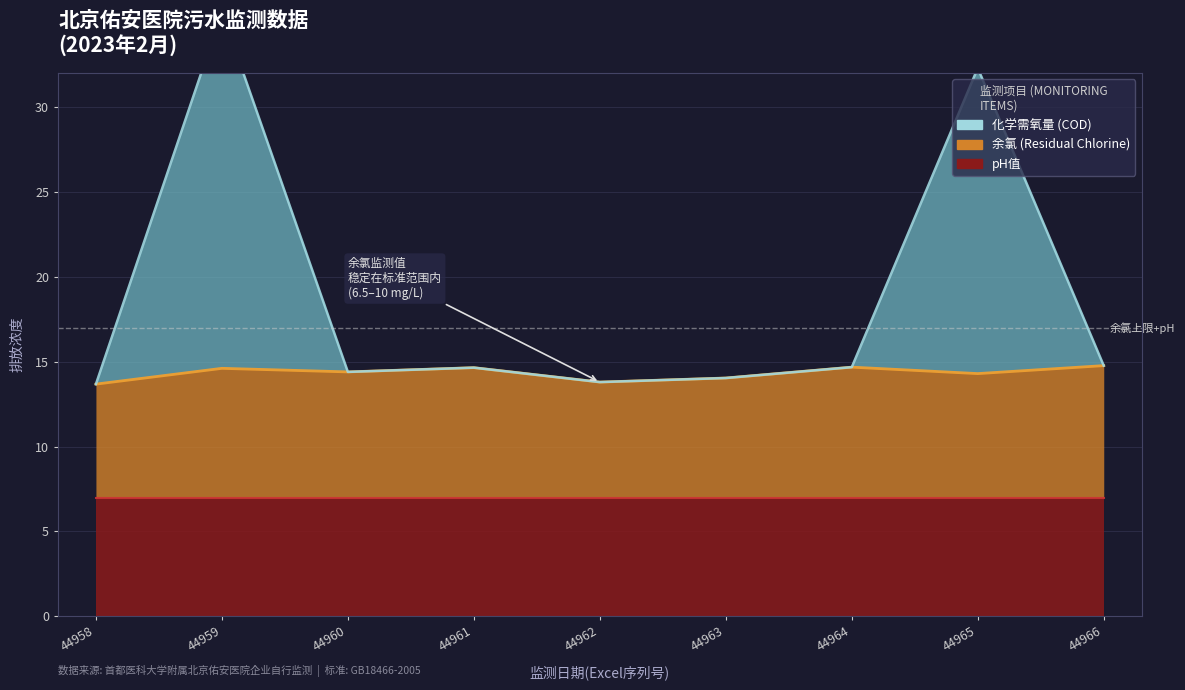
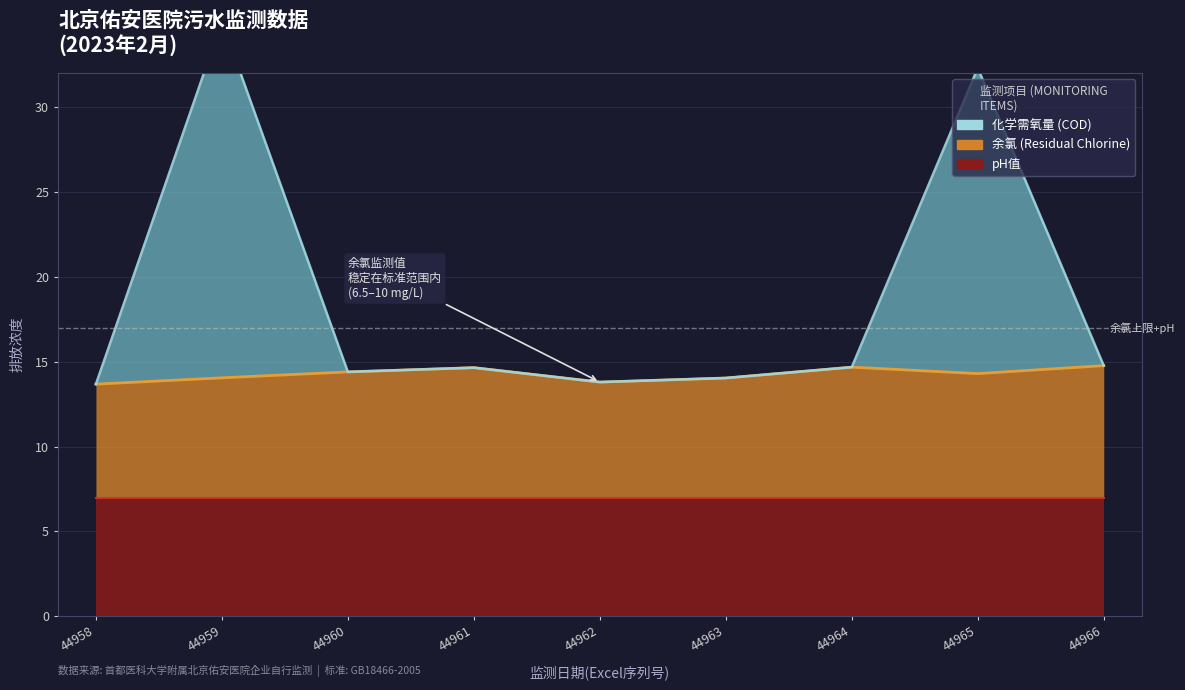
  {
    "pH值": {
      "44958": 7.0,
      "44959": 7.0,
      "44960": 7.0,
      "44961": 7.0,
      "44962": 7.0,
      "44963": 7.0,
      "44964": 7.0,
      "44965": 7.0,
      "44966": 7.0
    },
    "余氯 (Residual Chlorine)": {
-     "44959": 14.6,
+     "44959": 14.1,
      "44965": 14.3
    }
  }
